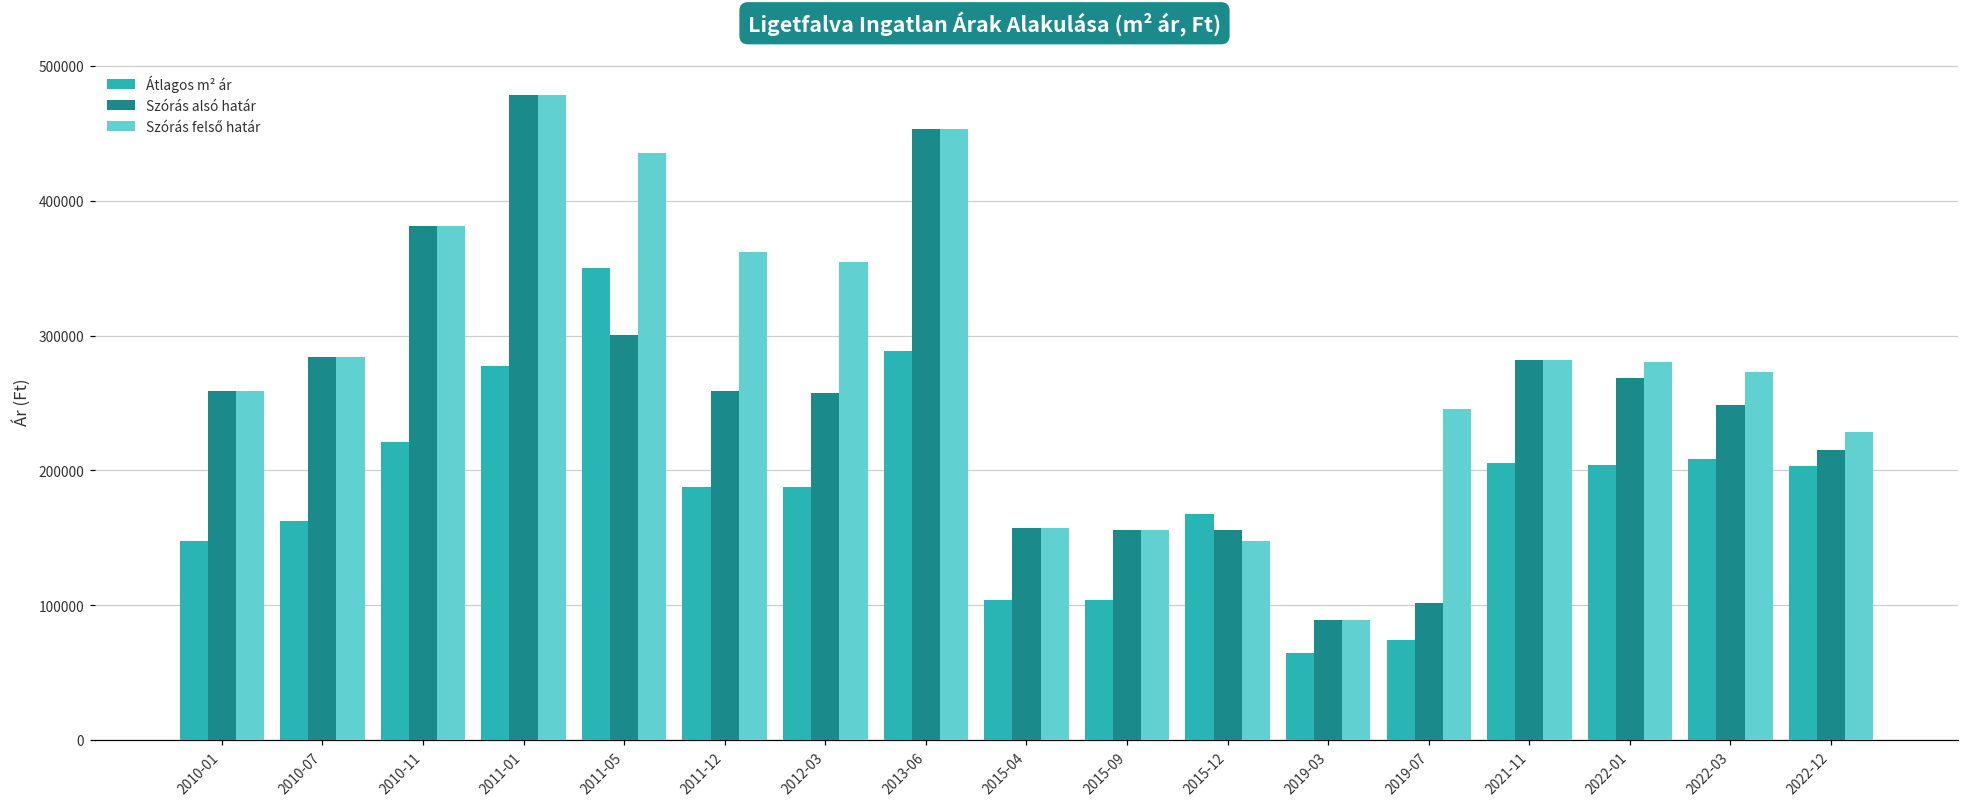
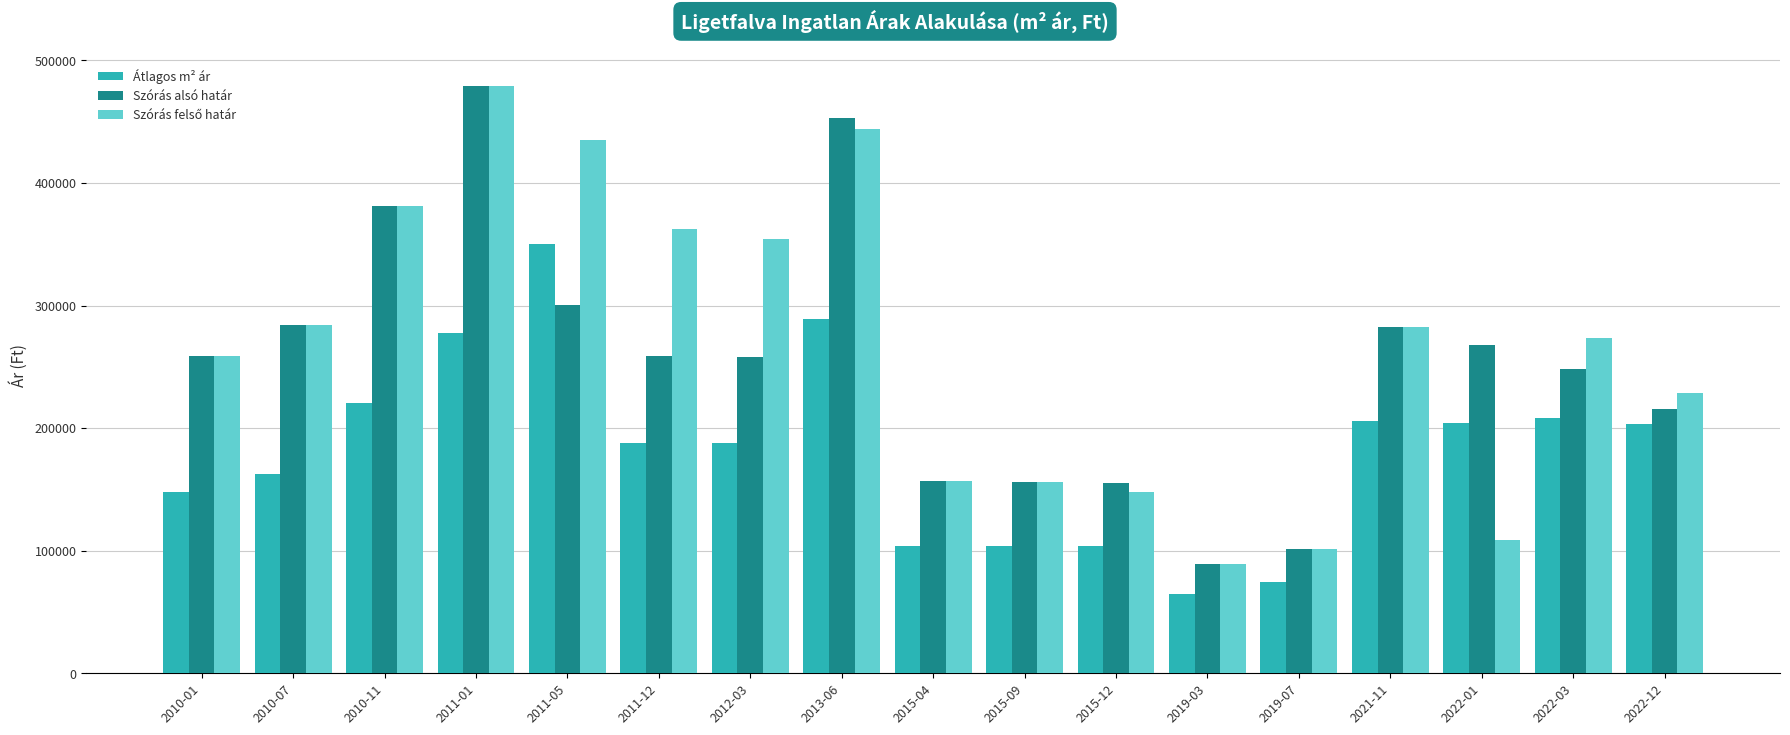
  {
    "Átlagos m² ár": {
      "2010-01": 148000,
      "2010-07": 163000,
      "2010-11": 221000,
      "2011-01": 278000,
      "2011-05": 350000,
      "2011-12": 188000,
      "2012-03": 188000,
      "2013-06": 289000,
      "2015-04": 104000,
      "2015-09": 104000,
-     "2015-12": 168000,
+     "2015-12": 104000,
      "2019-03": 65000,
      "2019-07": 74000,
      "2021-11": 206000,
      "2022-01": 204000,
      "2022-03": 208000,
      "2022-12": 204000
    },
    "Szórás alsó határ": {
      "2010-01": 259000,
      "2010-07": 284000,
      "2010-11": 381000,
      "2011-01": 479000,
      "2011-05": 300000,
      "2011-12": 259000,
      "2012-03": 258000,
      "2013-06": 453000,
      "2015-04": 157000,
      "2015-09": 156000,
      "2015-12": 156000,
      "2019-03": 89000,
      "2019-07": 101000,
      "2021-11": 282000,
      "2022-01": 268000,
      "2022-03": 249000,
      "2022-12": 215000
    },
    "Szórás felső határ": {
      "2010-01": 259000,
      "2010-07": 284000,
      "2010-11": 381000,
      "2011-01": 479000,
      "2011-05": 435000,
      "2011-12": 362000,
      "2012-03": 355000,
-     "2013-06": 453000,
+     "2013-06": 444000,
      "2015-04": 157000,
      "2015-09": 156000,
      "2015-12": 148000,
      "2019-03": 89000,
-     "2019-07": 246000,
+     "2019-07": 101000,
      "2021-11": 282000,
-     "2022-01": 280000,
+     "2022-01": 109000,
      "2022-03": 273000,
      "2022-12": 229000
    }
  }
